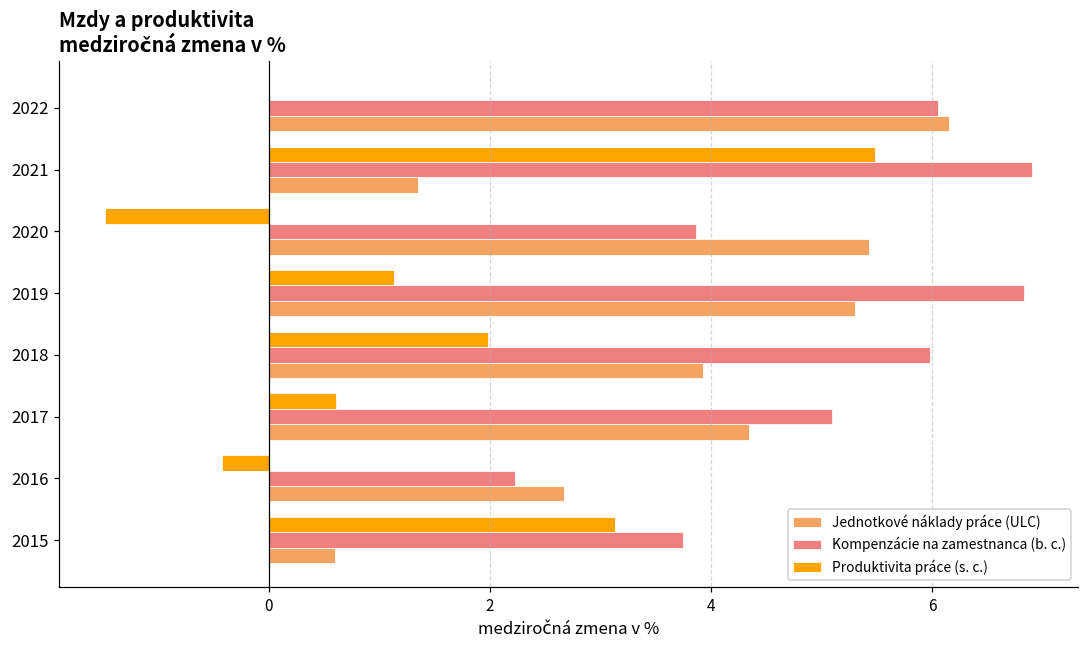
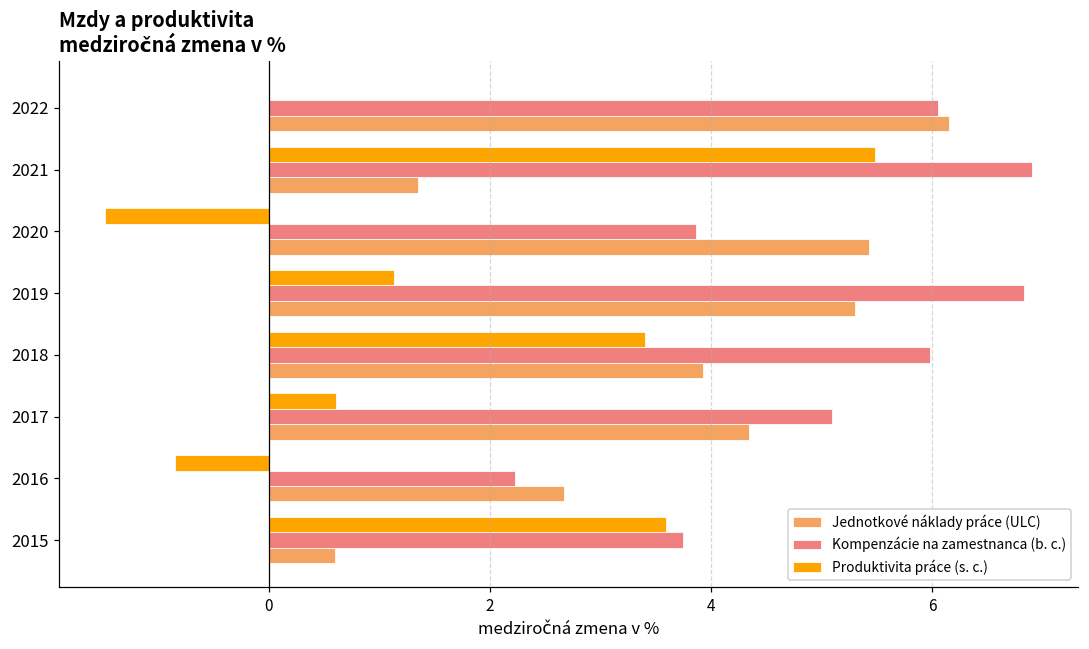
  {
    "Produktivita práce (s. c.)": {
      "2022": 0.00,
      "2021": 5.48,
      "2020": -1.48,
      "2019": 1.13,
-     "2018": 1.98,
+     "2018": 3.40,
      "2017": 0.60,
-     "2016": -0.43,
-     "2015": 3.13
+     "2016": -0.85,
+     "2015": 3.60
    }
  }
